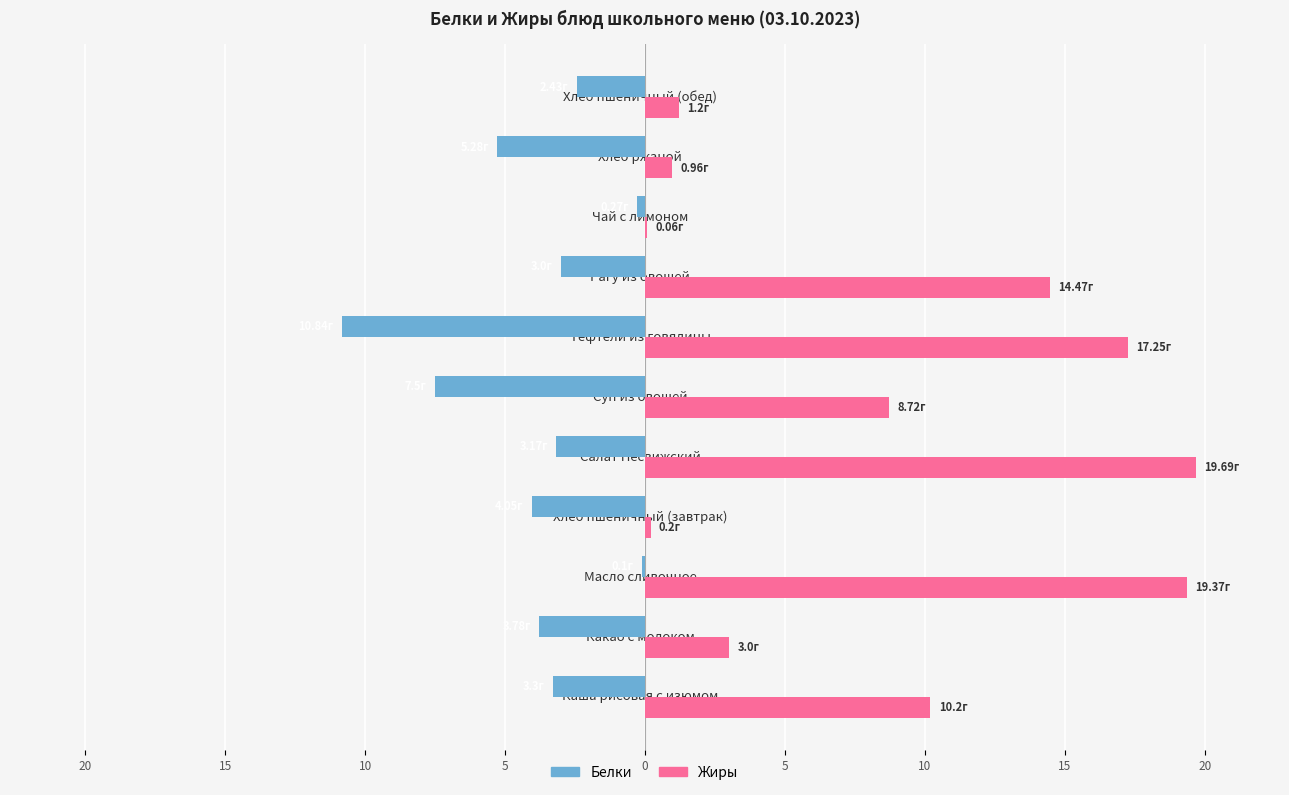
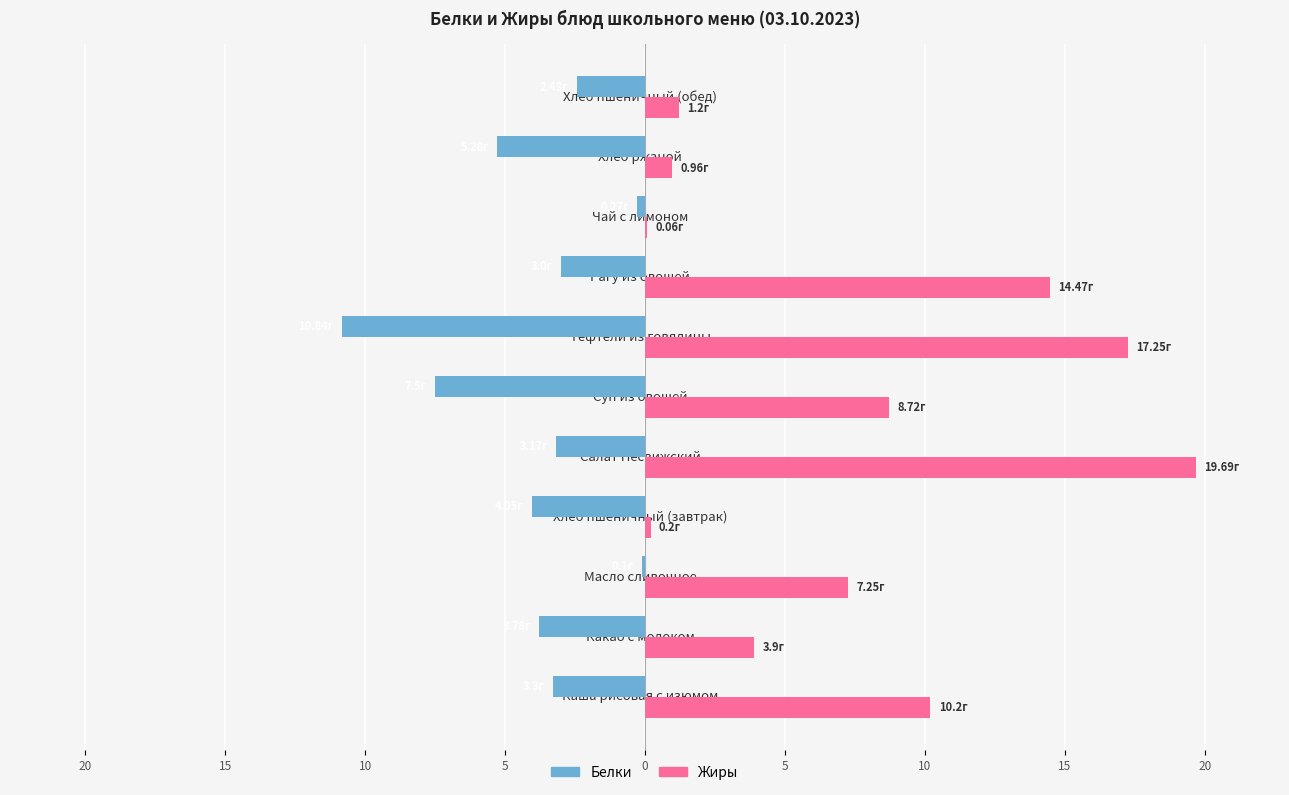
  {
    "Жиры": {
      "Хлеб пшеничный (обед)": "1.2г",
      "Хлеб ржаной": "0.96г",
      "Чай с лимоном": "0.06г",
      "Рагу из овощей": "14.47г",
      "Тефтели из говядины": "17.25г",
      "Суп из овощей": "8.72г",
      "Салат Несвижский": "19.69г",
      "Хлеб пшеничный (завтрак)": "0.2г",
-     "Масло сливочное": "19.37г",
-     "Какао с молоком": "3.0г",
+     "Масло сливочное": "7.25г",
+     "Какао с молоком": "3.9г",
      "Каша рисовая с изюмом": "10.2г"
    }
  }
